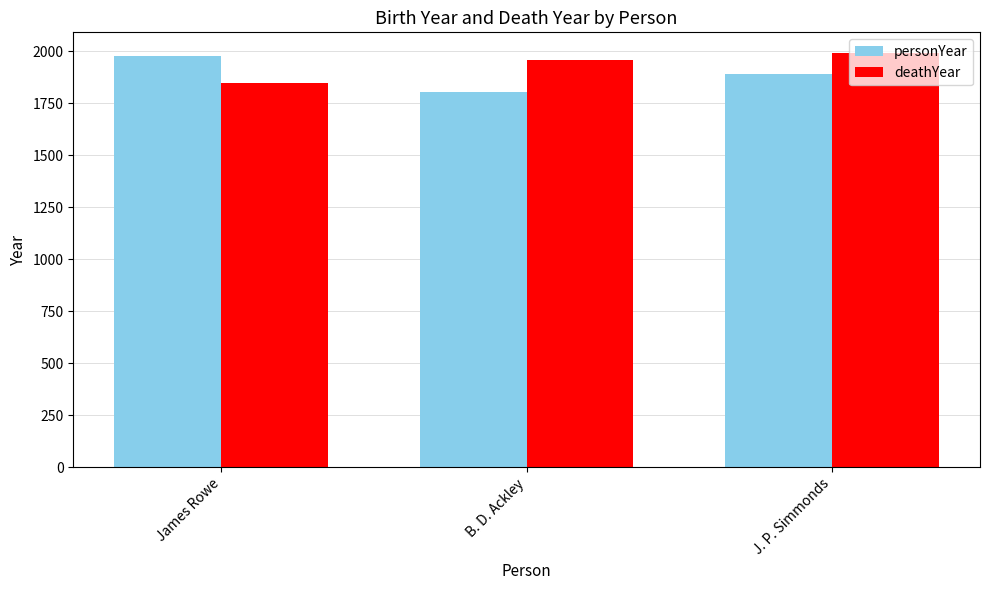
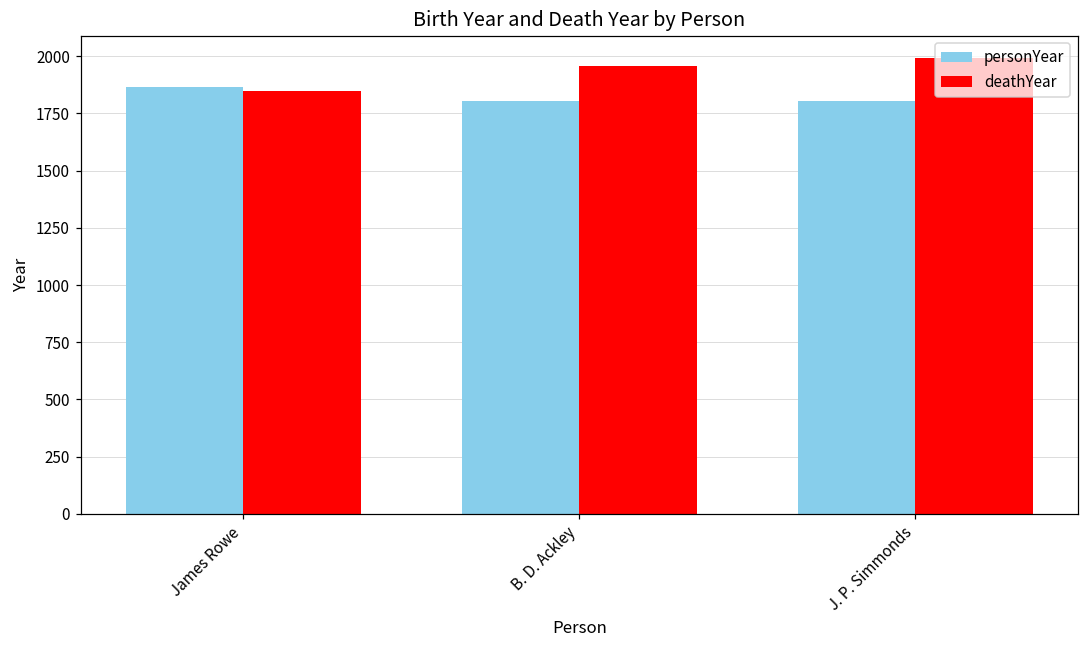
  {
    "personYear": {
-     "James Rowe": 1980,
+     "James Rowe": 1870,
      "B. D. Ackley": 1800,
-     "J. P. Simmonds": 1890
+     "J. P. Simmonds": 1800
    },
    "deathYear": {
      "James Rowe": 1850,
      "B. D. Ackley": 1960
    }
  }
